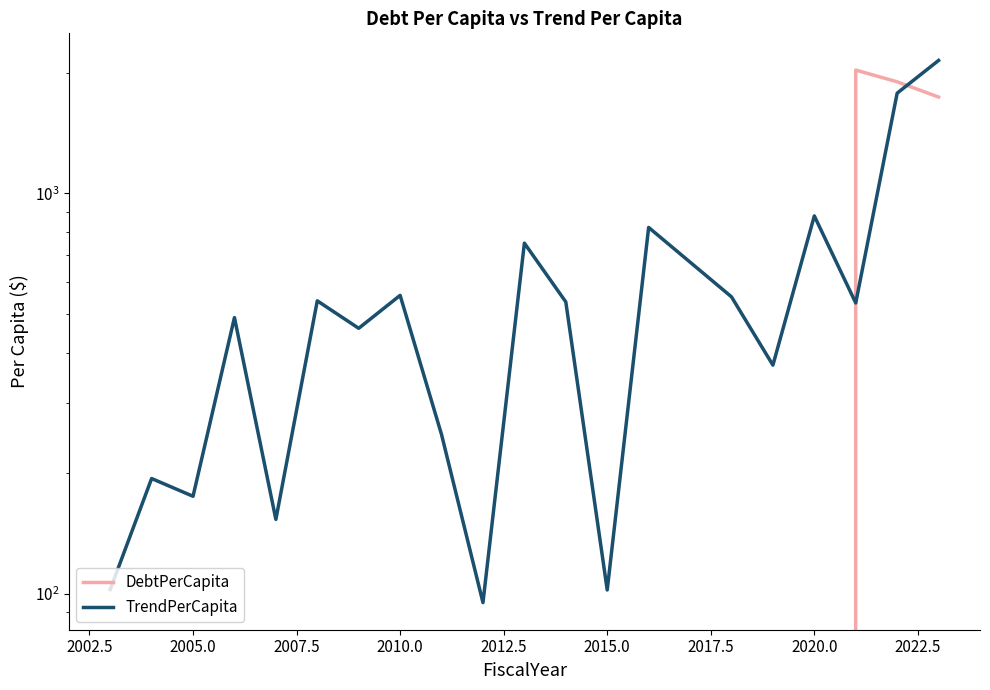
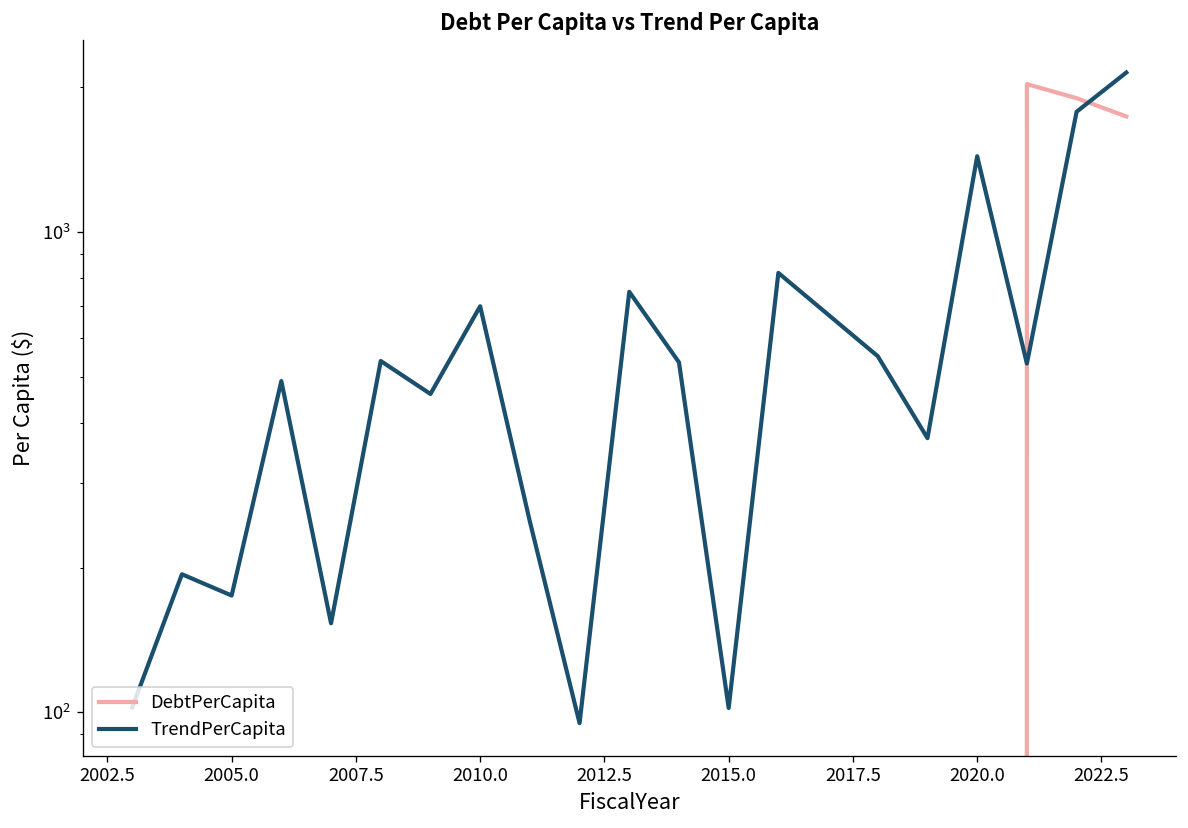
  {
    "TrendPerCapita": {
      "2005.0": 180,
-     "2010.0": 560,
+     "2010.0": 700,
      "2015.0": 102,
-     "2020.0": 880
+     "2020.0": 1440
    }
  }
